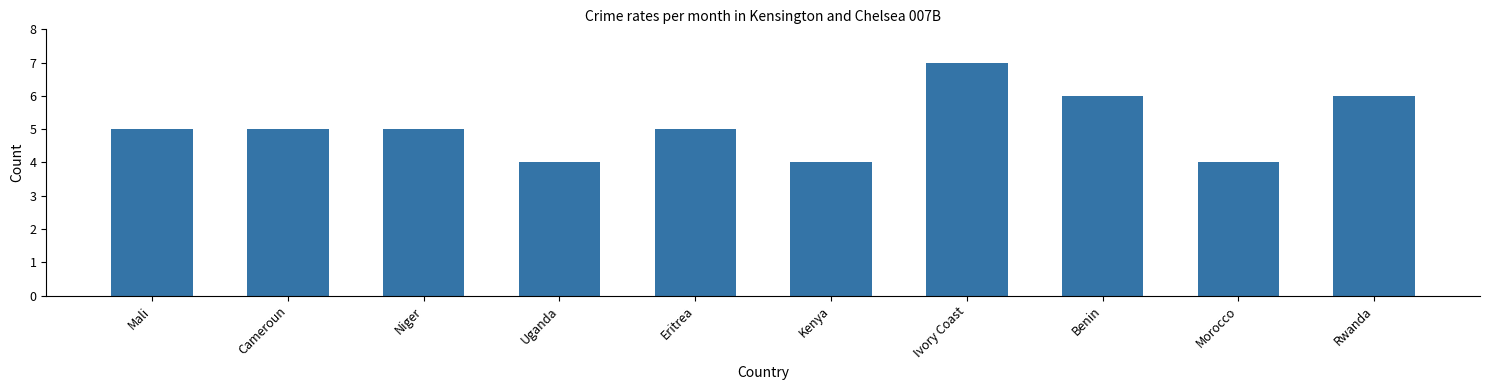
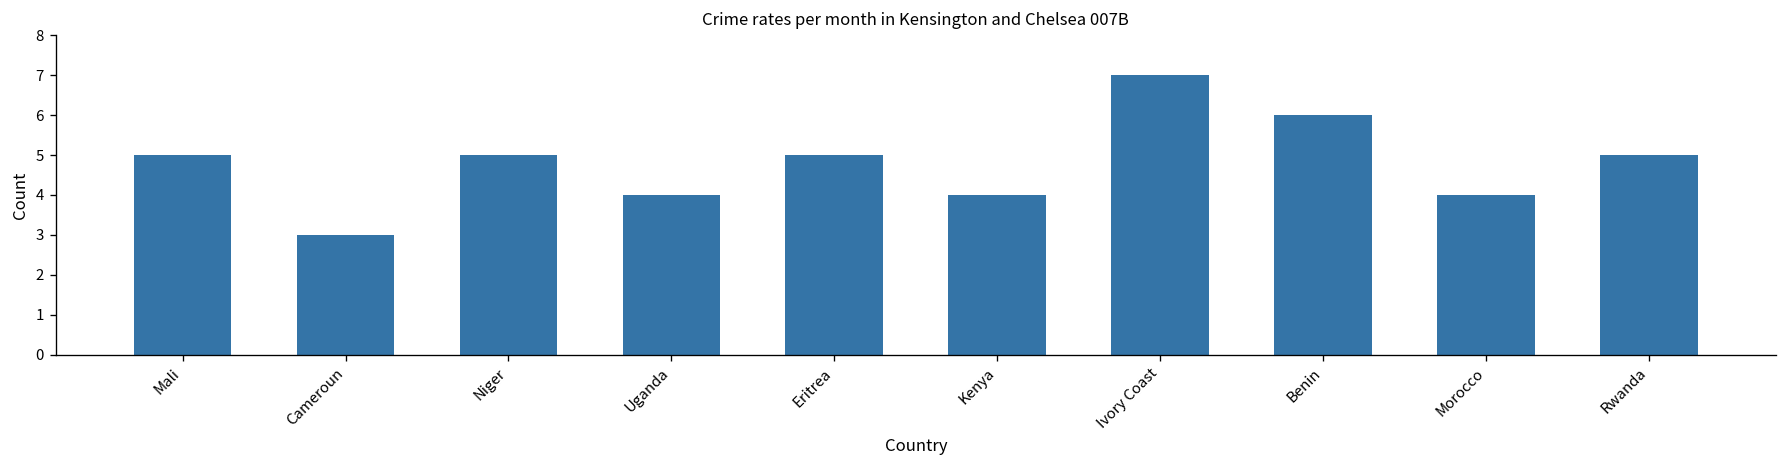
  {
    "Mali": 5,
-   "Cameroun": 5,
+   "Cameroun": 3,
    "Niger": 5,
    "Uganda": 4,
    "Eritrea": 5,
    "Kenya": 4,
    "Ivory Coast": 7,
    "Benin": 6,
    "Morocco": 4,
-   "Rwanda": 6
+   "Rwanda": 5
  }
